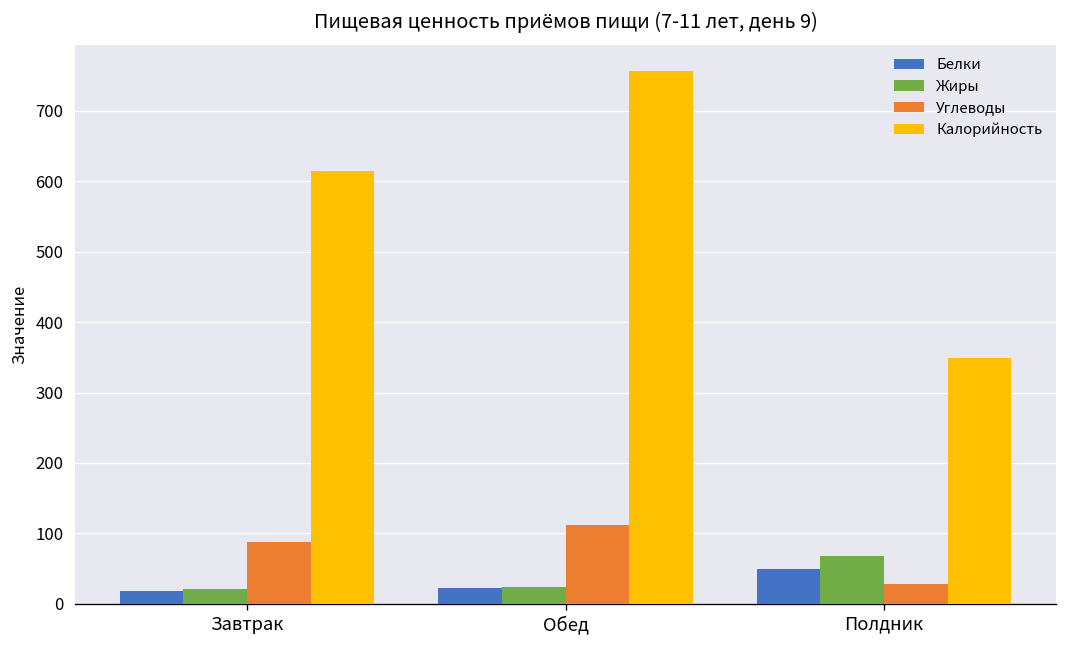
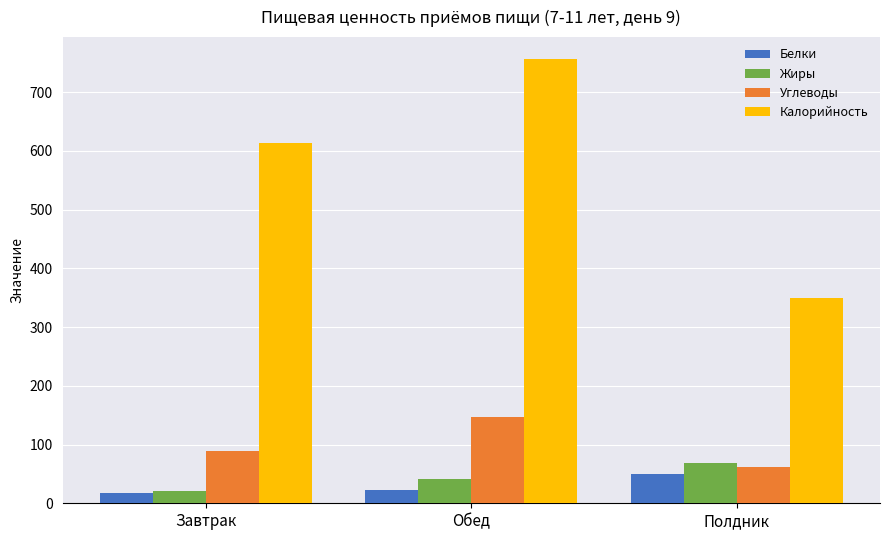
  {
    "Белки": {
      "Завтрак": 20,
      "Обед": 20,
      "Полдник": 50
    },
    "Жиры": {
      "Завтрак": 20,
-     "Обед": 20,
+     "Обед": 40,
      "Полдник": 70
    },
    "Углеводы": {
      "Завтрак": 90,
-     "Обед": 110,
-     "Полдник": 30
+     "Обед": 150,
+     "Полдник": 60
    },
    "Калорийность": {
      "Завтрак": 610,
      "Обед": 760,
      "Полдник": 350
    }
  }
